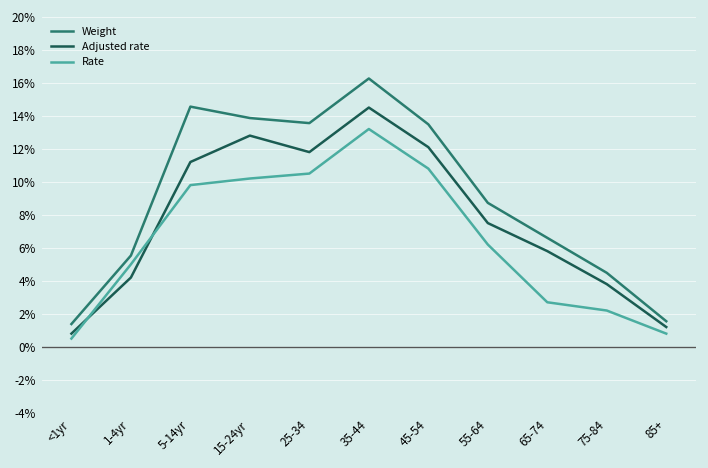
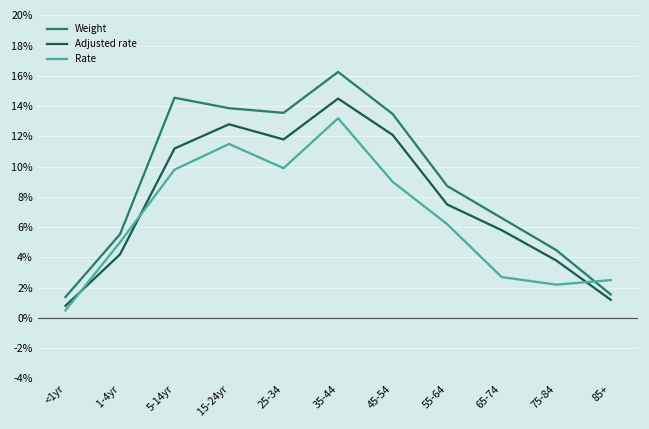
  {
    "Rate": {
      "<1yr": "0.5%",
      "1-4yr": "5.0%",
      "5-14yr": "9.8%",
-     "15-24yr": "10.2%",
-     "25-34": "10.5%",
+     "15-24yr": "11.5%",
+     "25-34": "9.9%",
      "35-44": "13.2%",
-     "45-54": "10.8%",
+     "45-54": "9.0%",
      "55-64": "6.2%",
      "65-74": "2.7%",
      "75-84": "2.2%",
-     "85+": "0.8%"
+     "85+": "2.5%"
    }
  }
